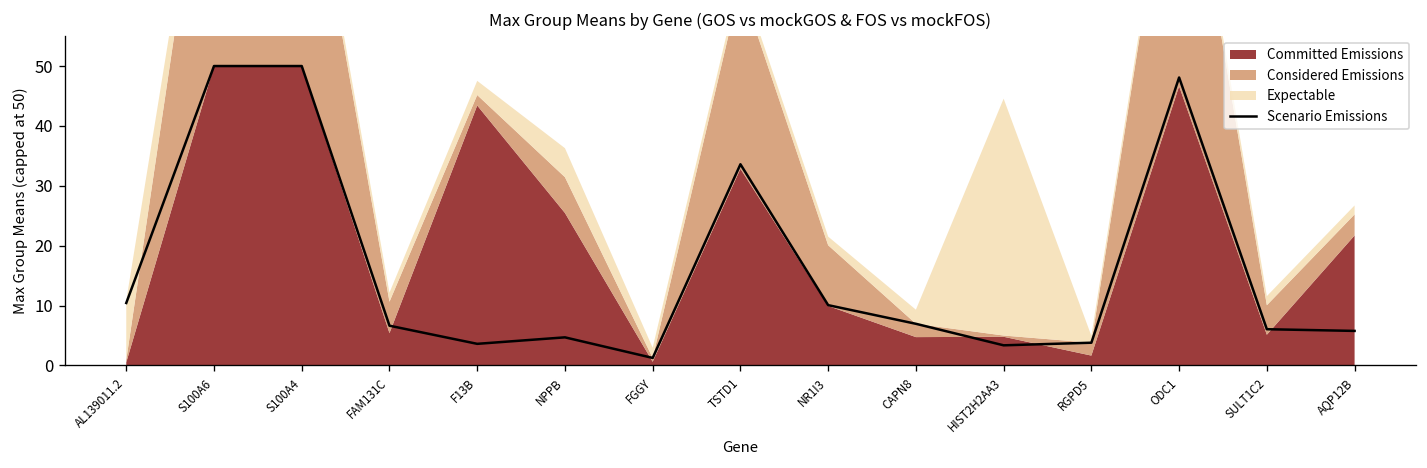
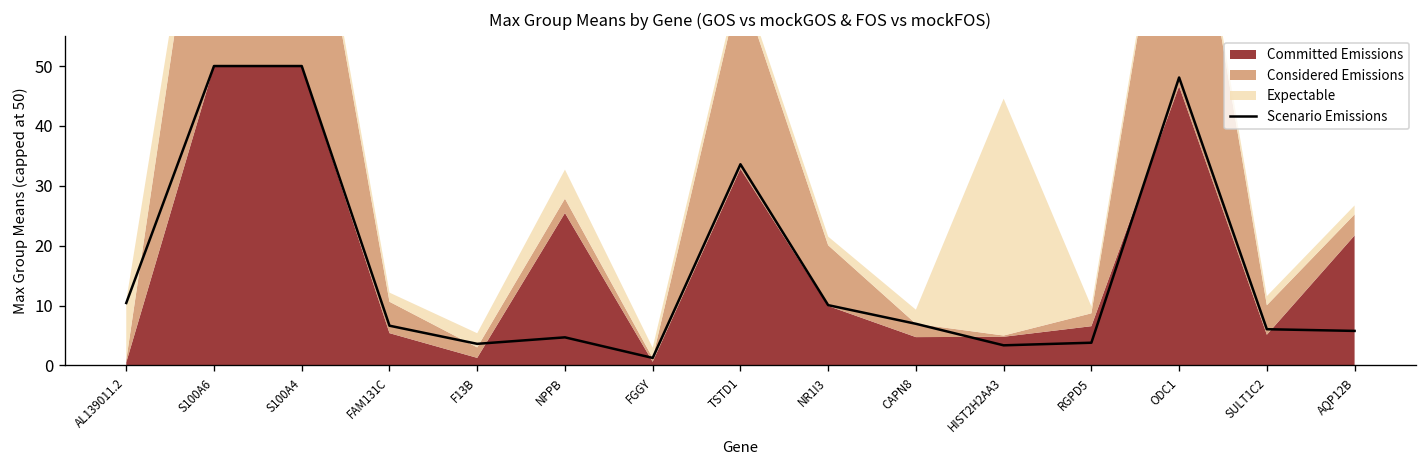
  {
    "Scenario Emissions": {
      "FAM131C": 7,
      "F13B": 4,
      "NPPB": 5,
      "TSTD1": 34,
      "HIST2H2AA3": 3,
      "ODC1": 48,
      "SULT1C2": 6,
      "AQP12B": 6
    },
    "Committed Emissions": {
      "FAM131C": 5,
-     "F13B": 43,
+     "F13B": 1,
      "NPPB": 25,
      "FGGY": 1,
      "TSTD1": 33,
      "CAPN8": 5,
-     "RGPD5": 2,
+     "RGPD5": 7,
      "ODC1": 47,
      "SULT1C2": 5,
      "AQP12B": 22
    },
    "Considered Emissions": {
      "FAM131C": 5,
      "F13B": 2,
-     "NPPB": 6,
+     "NPPB": 2,
      "NR1I3": 10,
      "SULT1C2": 5,
      "AQP12B": 4
    },
    "Expectable": {
      "FAM131C": 2,
      "F13B": 2,
      "NPPB": 5,
      "FGGY": 2,
      "NR1I3": 1,
      "CAPN8": 2,
      "HIST2H2AA3": 40,
      "RGPD5": 1,
      "SULT1C2": 2,
      "AQP12B": 1
    }
  }
